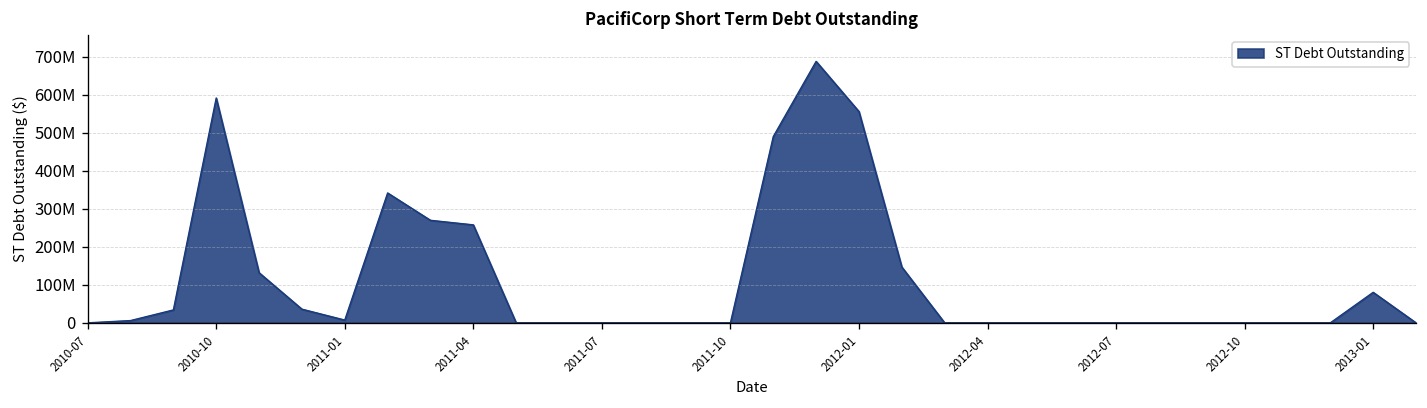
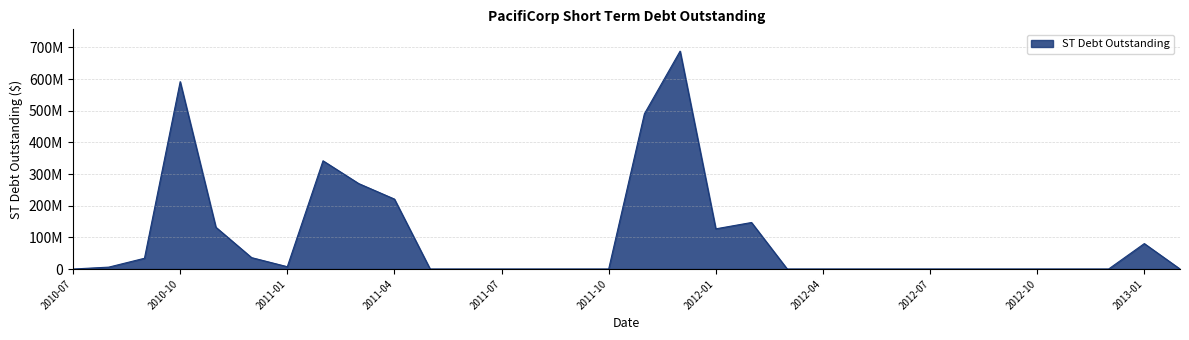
  {
    "2010-07": 0,
    "2010-10": 590000000,
    "2011-01": 10000000,
-   "2011-04": 260000000,
+   "2011-04": 220000000,
    "2011-07": 0,
    "2011-10": 0,
-   "2012-01": 560000000,
+   "2012-01": 130000000,
    "2012-04": 0,
    "2012-07": 0,
    "2012-10": 0,
    "2013-01": 80000000
  }
